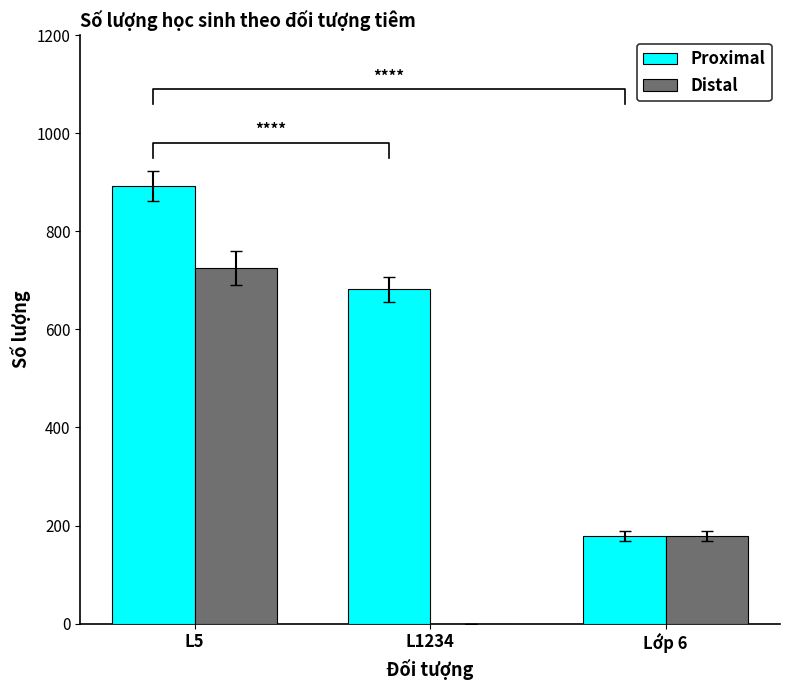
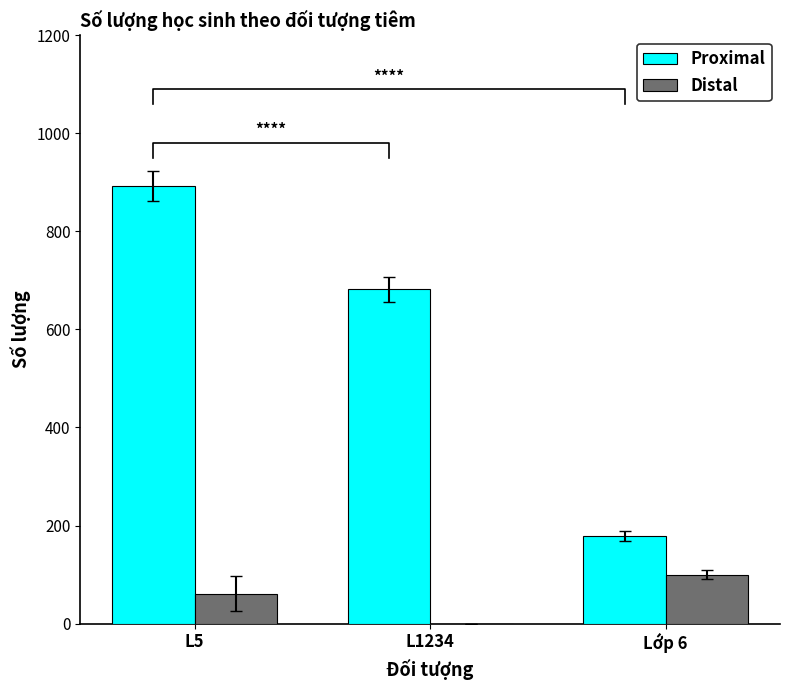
  {
    "Proximal": {
      "L5": 890,
      "L1234": 680,
      "Lớp 6": 180
    },
    "Distal": {
-     "L5": 730,
+     "L5": 60,
      "L1234": 0,
-     "Lớp 6": 180
+     "Lớp 6": 100
    }
  }
